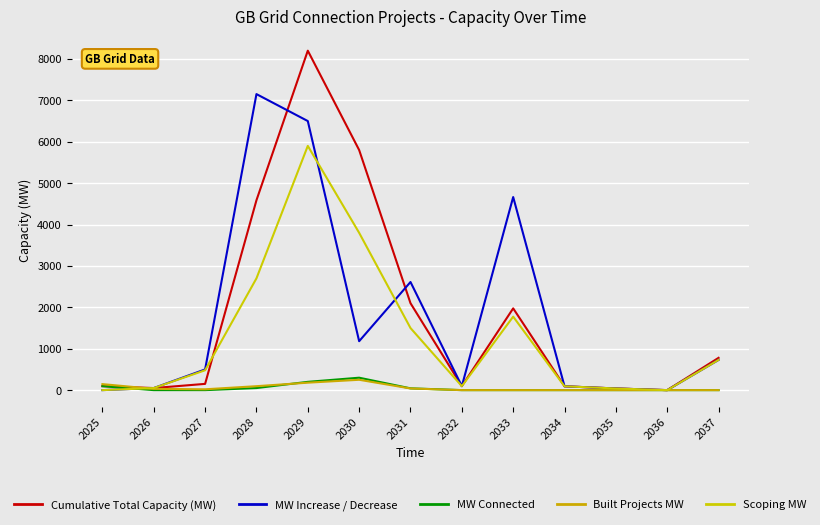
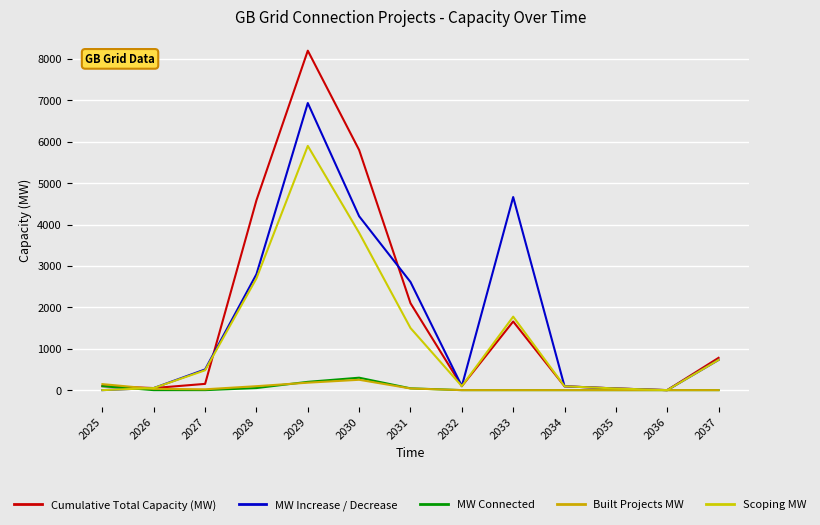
  {
    "Cumulative Total Capacity (MW)": {
      "2027": 200,
      "2028": 4600,
      "2029": 8200,
      "2030": 5800,
      "2031": 2100,
-     "2033": 2000
+     "2033": 1700
    },
    "MW Increase / Decrease": {
-     "2028": 7200,
-     "2029": 6500,
-     "2030": 1200,
+     "2028": 2800,
+     "2029": 6900,
+     "2030": 4200,
      "2031": 2600,
      "2033": 4700
    }
  }
